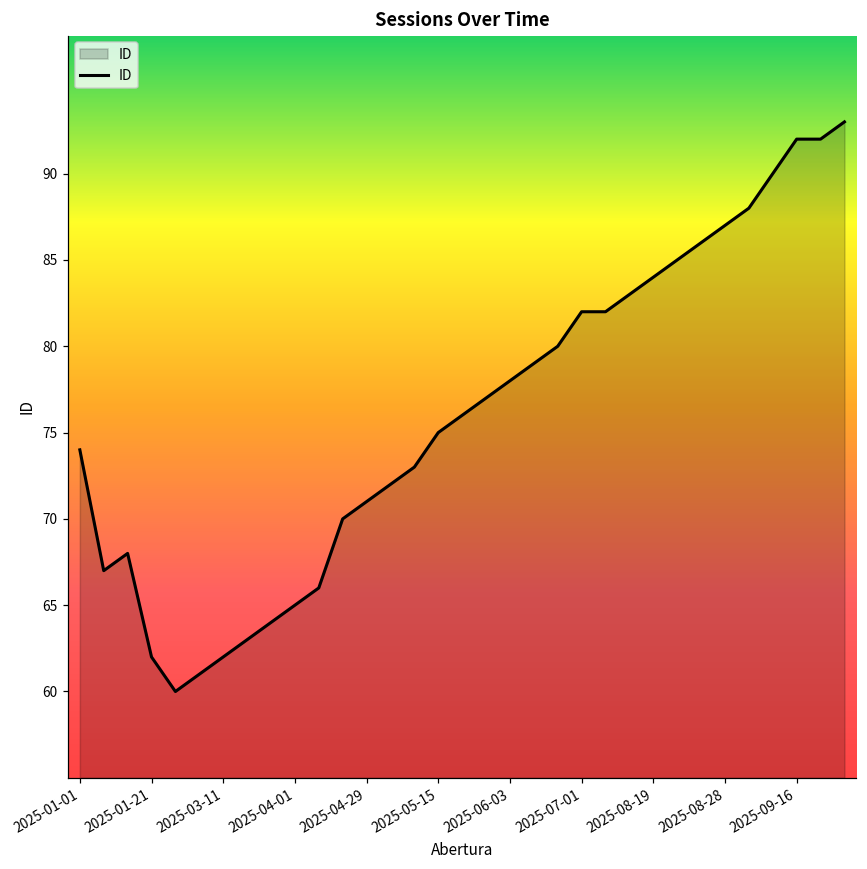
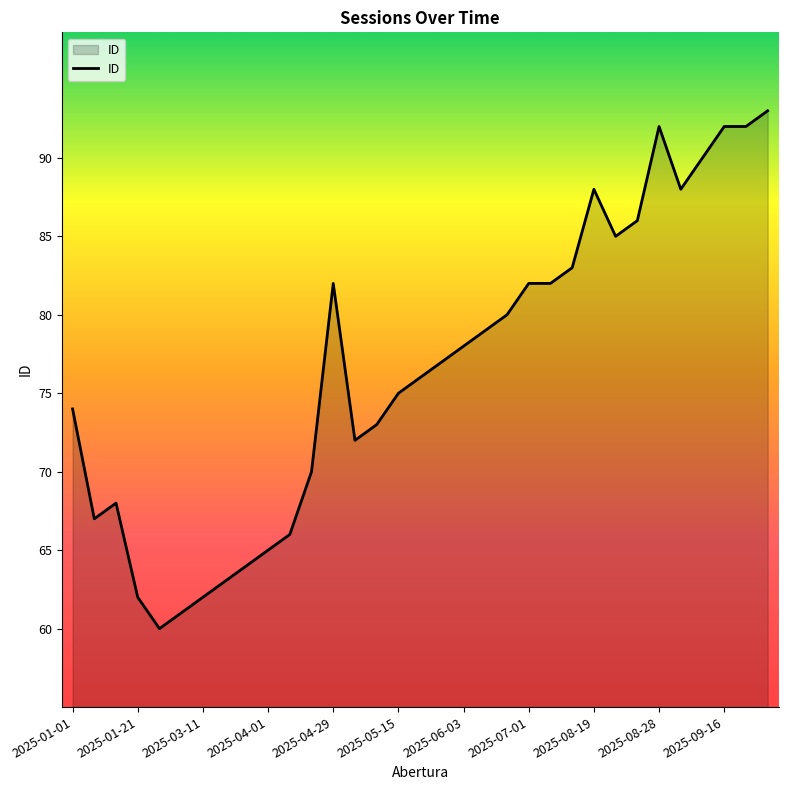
  {
    "2025-01-21": 62,
    "2025-03-11": 62,
    "2025-04-01": 65,
-   "2025-04-29": 71,
+   "2025-04-29": 82,
    "2025-05-15": 75,
    "2025-06-03": 78,
    "2025-07-01": 82,
-   "2025-08-19": 84,
-   "2025-08-28": 87,
+   "2025-08-19": 88,
+   "2025-08-28": 92,
    "2025-09-16": 92
  }
